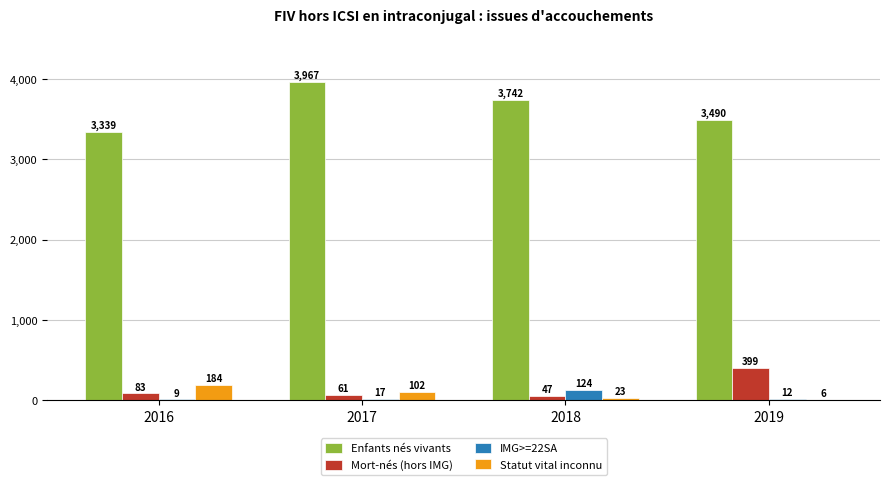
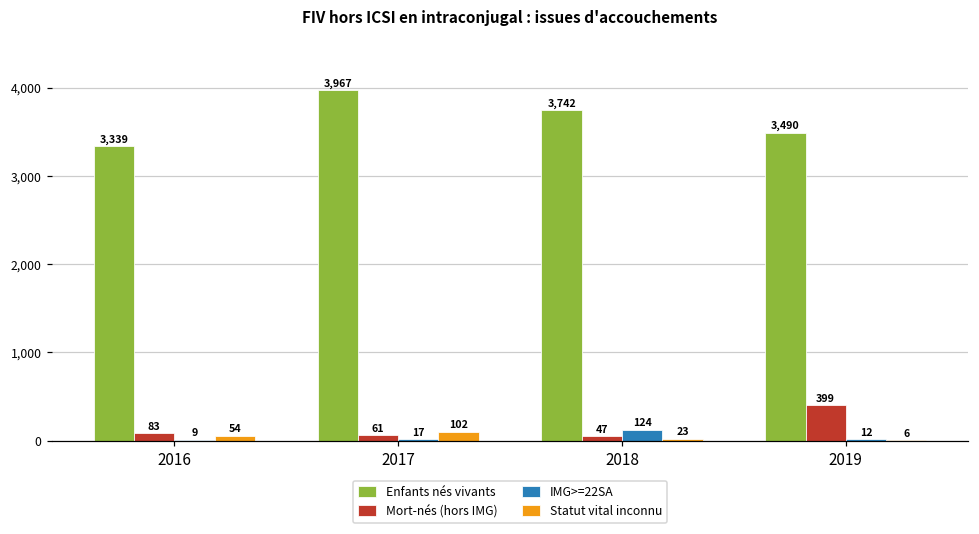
  {
    "Enfants nés vivants": {
      "2016": "3,339",
      "2017": "3,967",
      "2018": "3,742",
      "2019": "3,490"
    },
    "Mort-nés (hors IMG)": {
      "2016": "83",
      "2017": "61",
      "2018": "47",
      "2019": "399"
    },
    "IMG>=22SA": {
      "2016": "9",
      "2017": "17",
      "2018": "124",
      "2019": "12"
    },
    "Statut vital inconnu": {
-     "2016": "184",
+     "2016": "54",
      "2017": "102",
      "2018": "23",
      "2019": "6"
    }
  }
